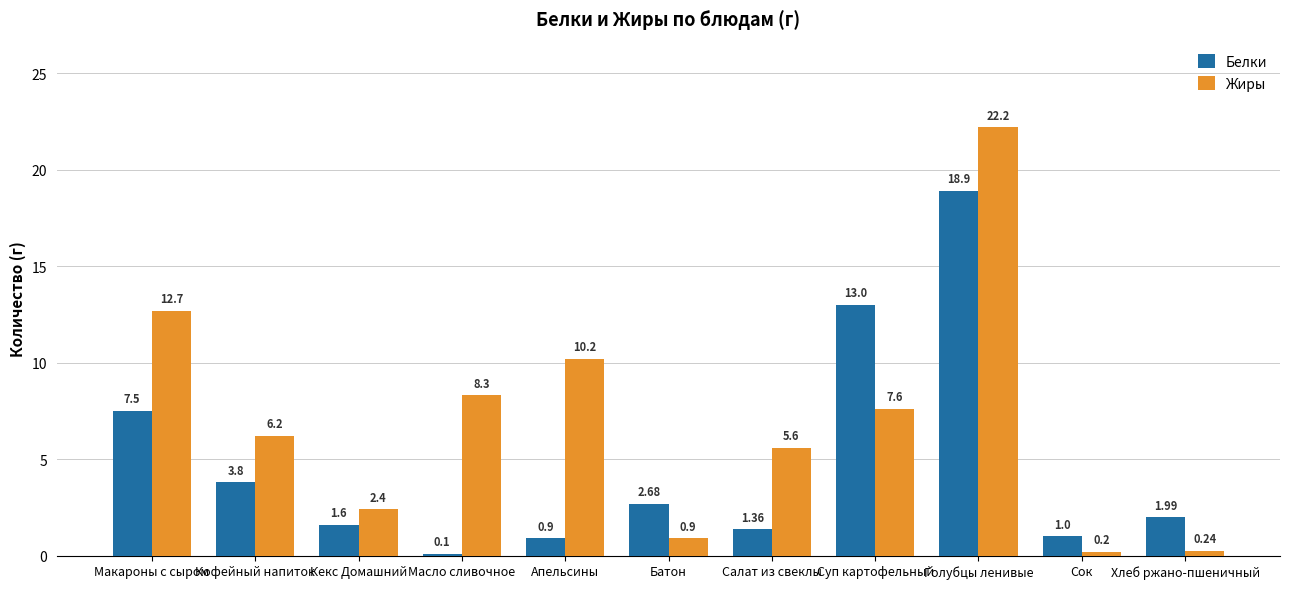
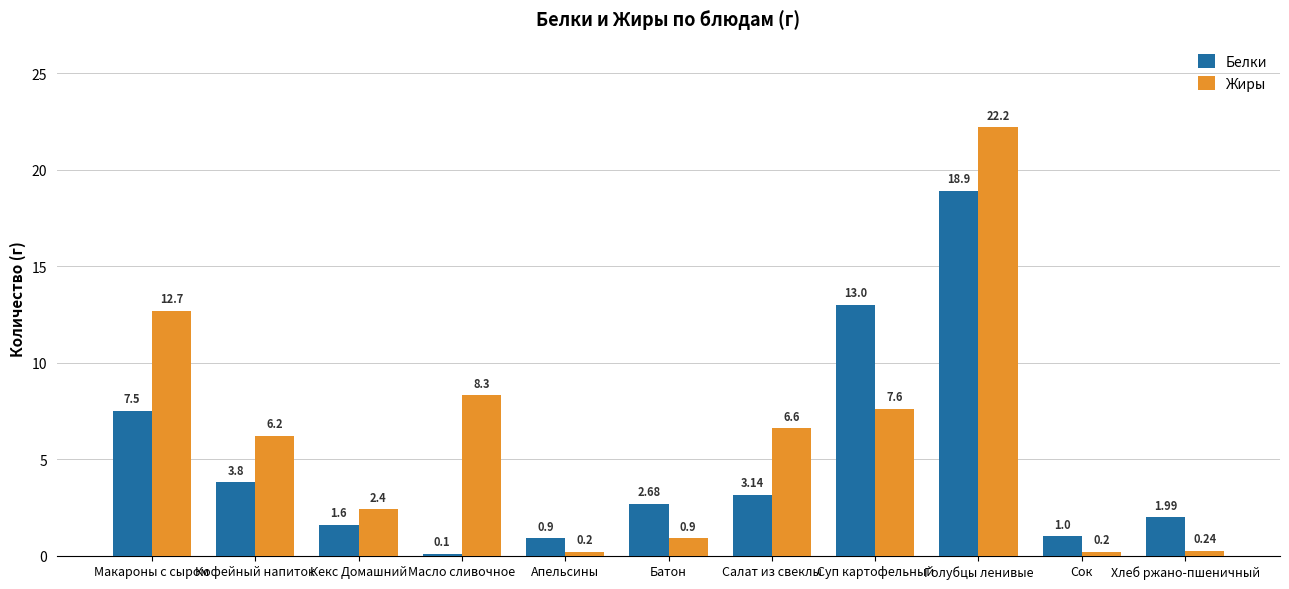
  {
    "Белки": {
      "Макароны с сыром": 7.5,
      "Кофейный напиток": 3.8,
      "Кекс Домашний": 1.6,
      "Масло сливочное": 0.1,
      "Апельсины": 0.9,
      "Батон": 2.68,
-     "Салат из свеклы": 1.36,
+     "Салат из свеклы": 3.14,
      "Суп картофельный": 13.0,
      "Голубцы ленивые": 18.9,
      "Сок": 1.0,
      "Хлеб ржано-пшеничный": 1.99
    },
    "Жиры": {
      "Макароны с сыром": 12.7,
      "Кофейный напиток": 6.2,
      "Кекс Домашний": 2.4,
      "Масло сливочное": 8.3,
-     "Апельсины": 10.2,
+     "Апельсины": 0.2,
      "Батон": 0.9,
-     "Салат из свеклы": 5.6,
+     "Салат из свеклы": 6.6,
      "Суп картофельный": 7.6,
      "Голубцы ленивые": 22.2,
      "Сок": 0.2,
      "Хлеб ржано-пшеничный": 0.24
    }
  }
